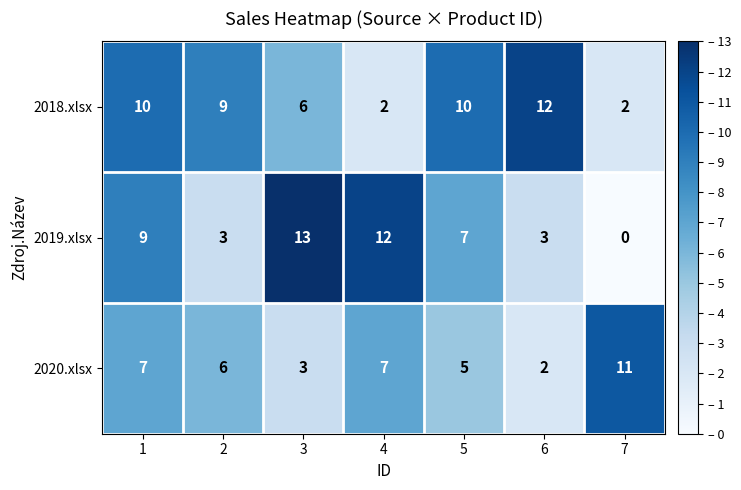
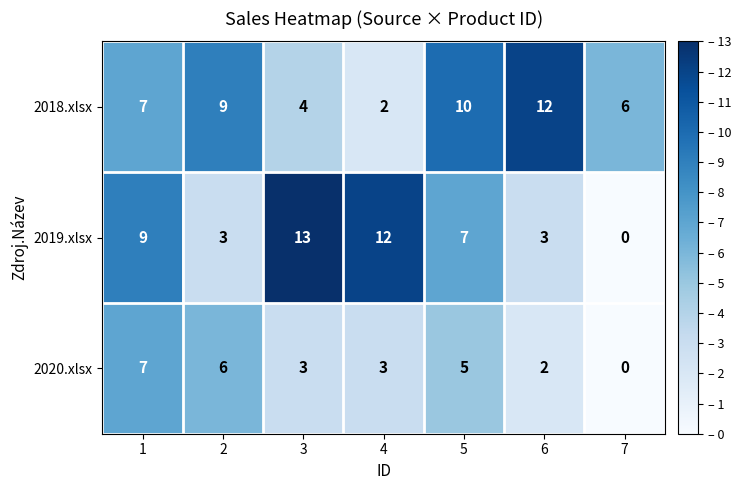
  {
    "2018.xlsx": {
-     "1": 10,
+     "1": 7,
      "2": 9,
-     "3": 6,
+     "3": 4,
      "4": 2,
      "5": 10,
      "6": 12,
-     "7": 2
+     "7": 6
    },
    "2019.xlsx": {
      "1": 9,
      "2": 3,
      "3": 13,
      "4": 12,
      "5": 7,
      "6": 3,
      "7": 0
    },
    "2020.xlsx": {
      "1": 7,
      "2": 6,
      "3": 3,
-     "4": 7,
+     "4": 3,
      "5": 5,
      "6": 2,
-     "7": 11
+     "7": 0
    }
  }
